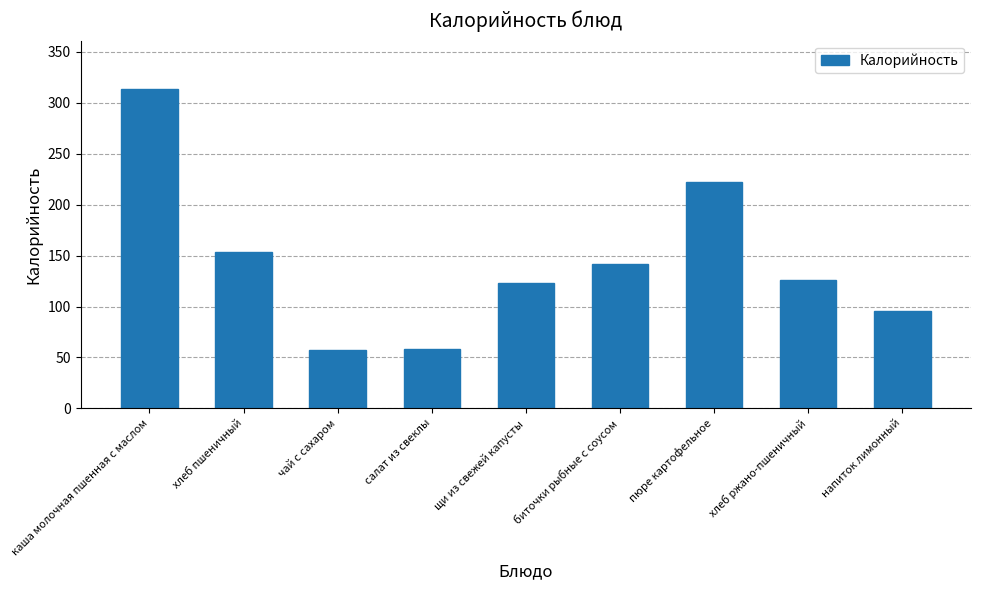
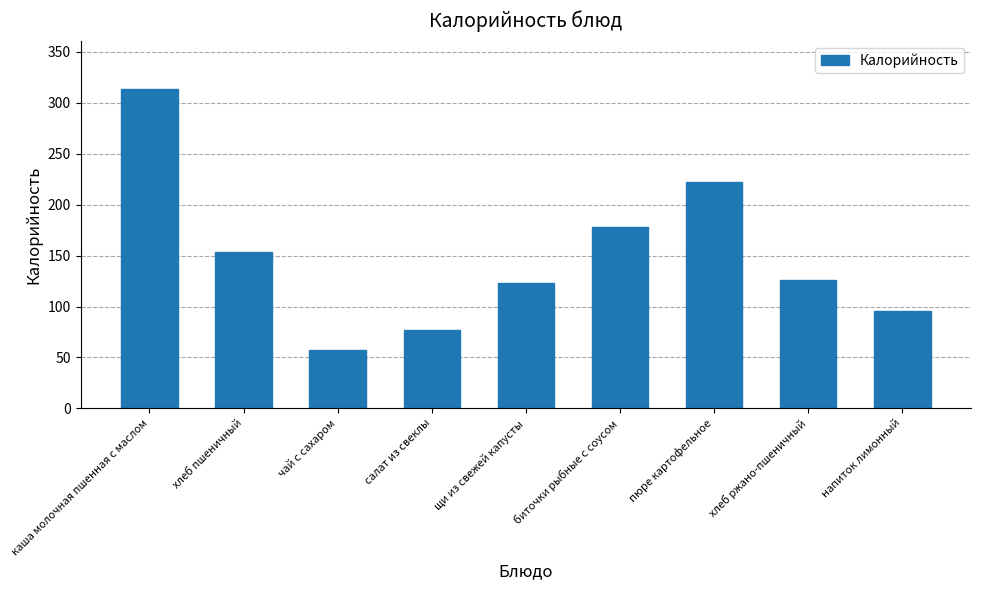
  {
    "каша молочная пшенная с маслом": 314,
    "хлеб пшеничный": 154,
    "чай с сахаром": 57,
-   "салат из свеклы": 58,
+   "салат из свеклы": 77,
    "щи из свежей капусты": 123,
-   "биточки рыбные с соусом": 142,
+   "биточки рыбные с соусом": 178,
    "пюре картофельное": 222,
    "хлеб ржано-пшеничный": 126,
    "напиток лимонный": 96
  }
